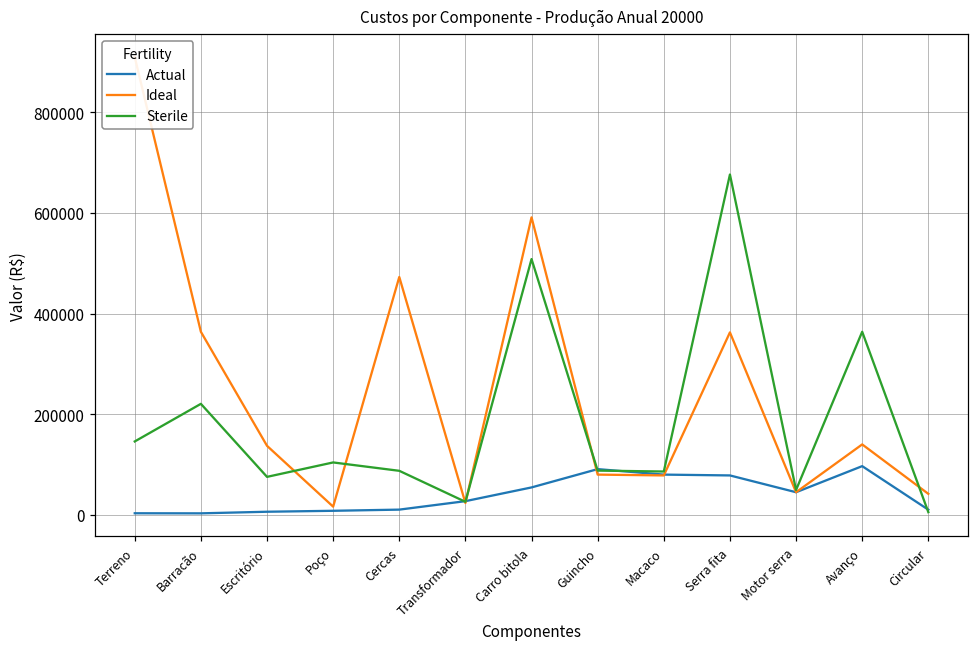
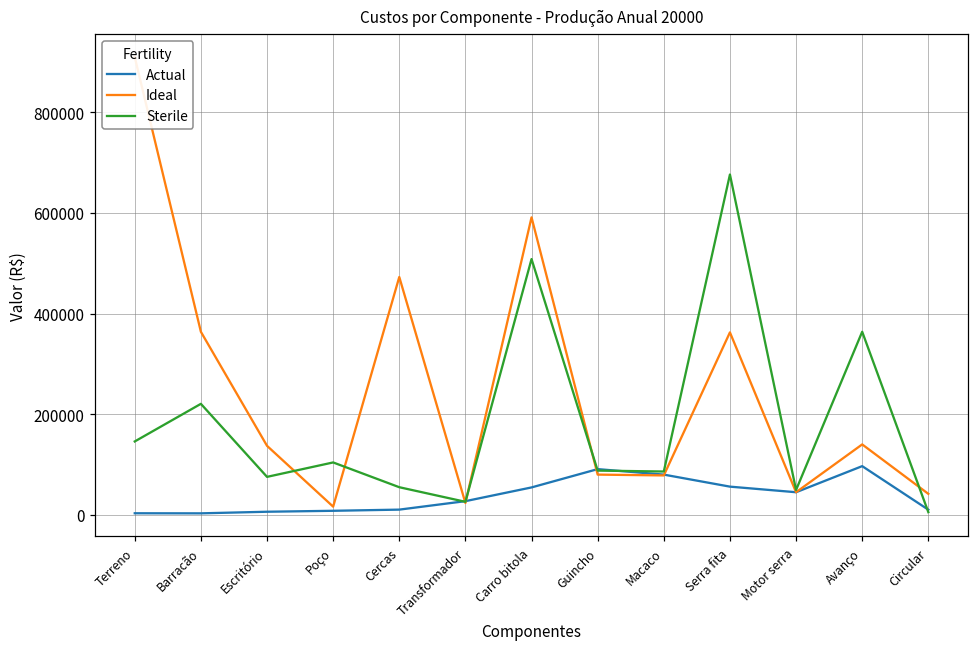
  {
    "Actual": {
      "Terreno": 0,
      "Barracão": 0,
      "Escritório": 10000,
      "Poço": 10000,
      "Cercas": 10000,
      "Carro bitola": 50000,
-     "Serra fita": 80000,
+     "Serra fita": 60000,
      "Avanço": 100000
    },
    "Ideal": {
      "Barracão": 360000,
      "Escritório": 140000,
      "Poço": 20000,
      "Cercas": 470000,
      "Carro bitola": 590000,
      "Guincho": 80000,
      "Serra fita": 360000,
      "Avanço": 140000,
      "Circular": 40000
    },
    "Sterile": {
      "Terreno": 150000,
      "Barracão": 220000,
      "Escritório": 80000,
      "Poço": 100000,
-     "Cercas": 90000,
+     "Cercas": 60000,
      "Carro bitola": 510000,
      "Macaco": 90000,
      "Serra fita": 680000,
      "Avanço": 360000
    }
  }
